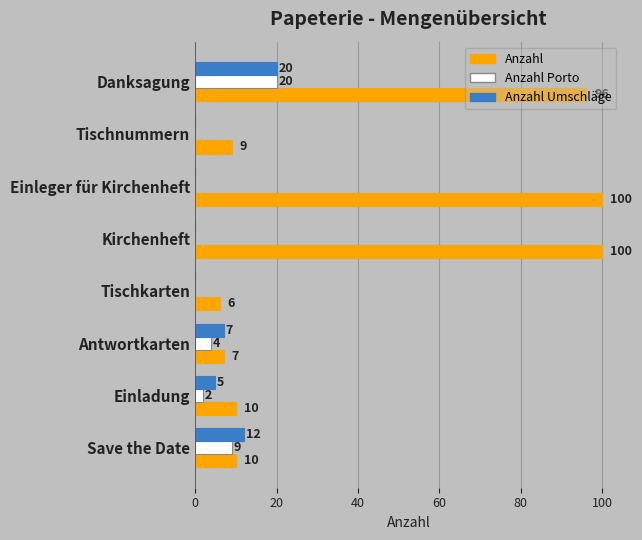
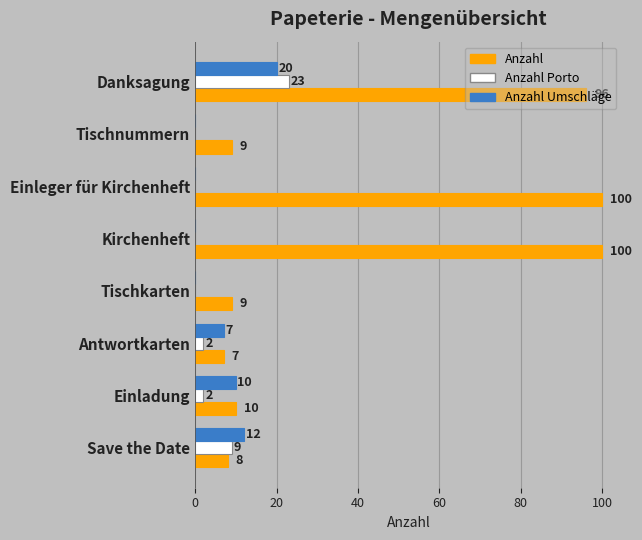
  {
    "Anzahl": {
      "Tischnummern": 9,
      "Einleger für Kirchenheft": 100,
      "Kirchenheft": 100,
-     "Tischkarten": 6,
+     "Tischkarten": 9,
      "Antwortkarten": 7,
      "Einladung": 10,
-     "Save the Date": 10
+     "Save the Date": 8
    },
    "Anzahl Porto": {
-     "Danksagung": 20,
-     "Antwortkarten": 4,
+     "Danksagung": 23,
+     "Antwortkarten": 2,
      "Einladung": 2,
      "Save the Date": 9
    },
    "Anzahl Umschläge": {
      "Danksagung": 20,
      "Antwortkarten": 7,
-     "Einladung": 5,
+     "Einladung": 10,
      "Save the Date": 12
    }
  }
